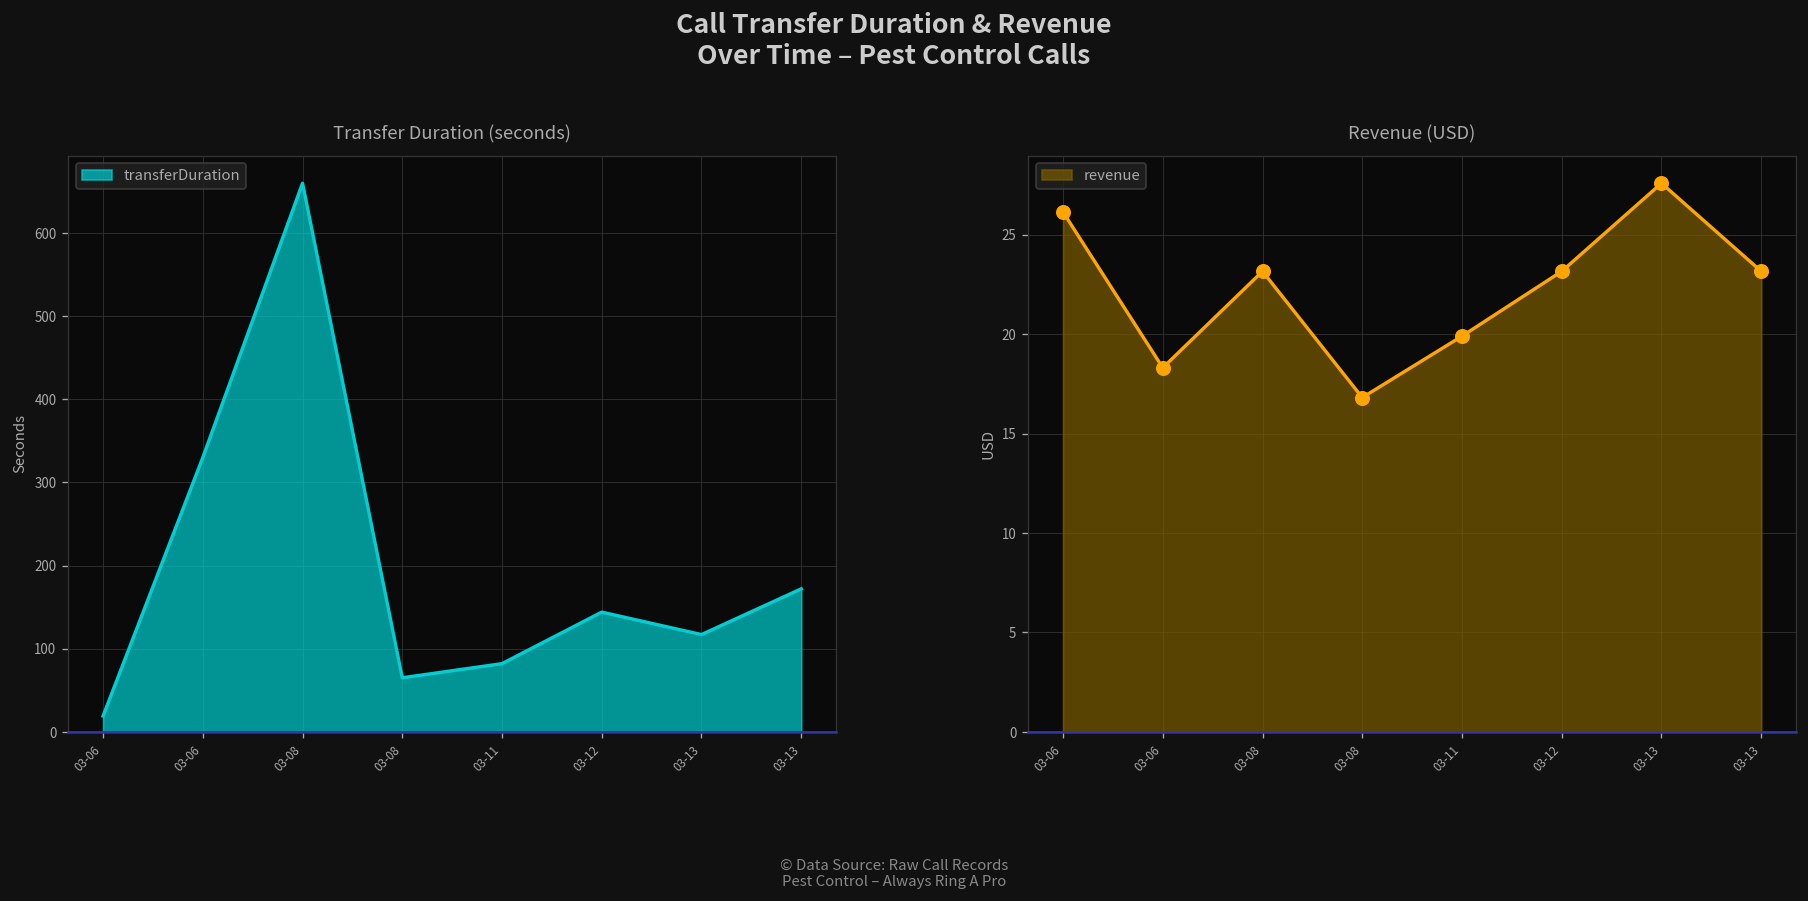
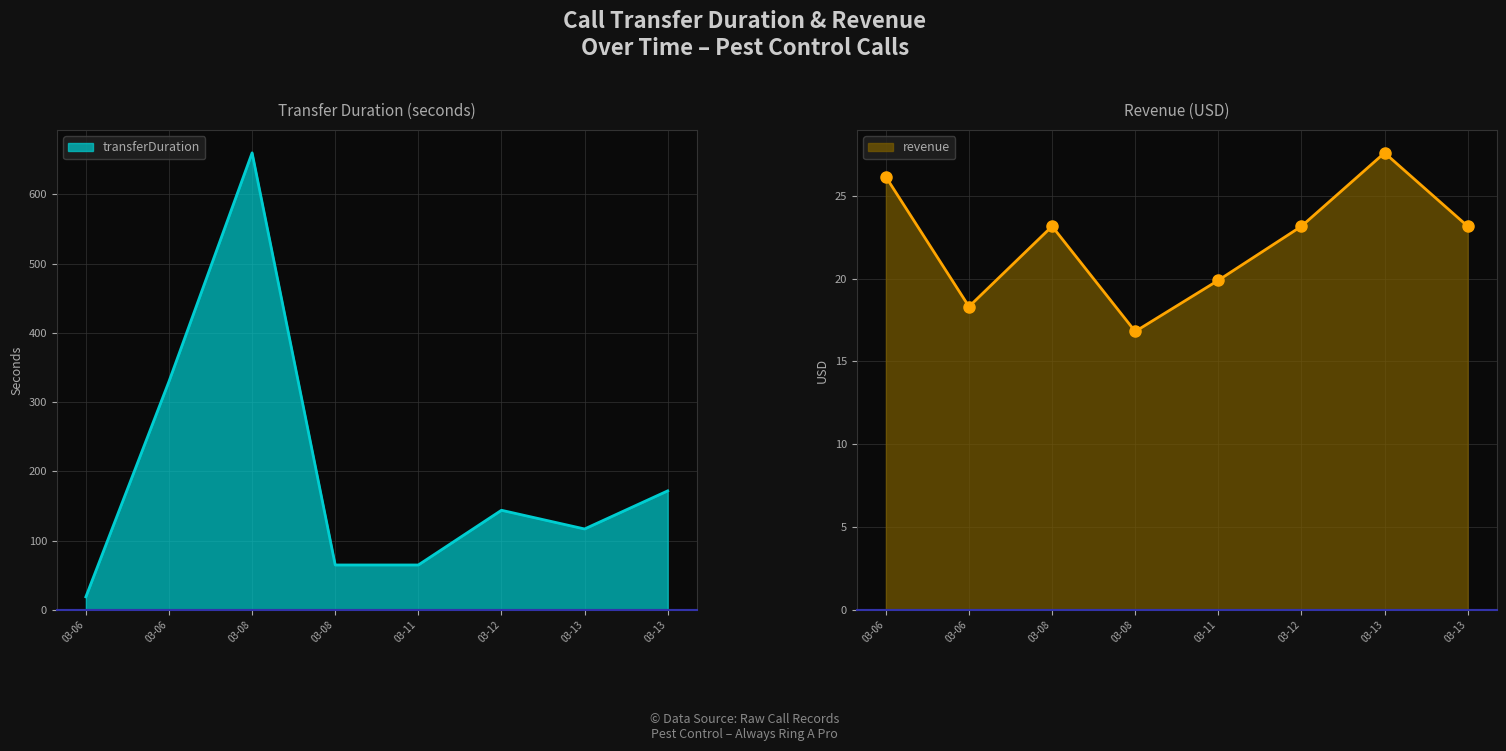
  {
    "Transfer Duration (seconds)": {
-     "03-11": 80,
+     "03-11": 70,
      "03-12": 140
    },
    "Revenue (USD)": {
      "03-11": 19.9,
      "03-12": 23.2
    }
  }
